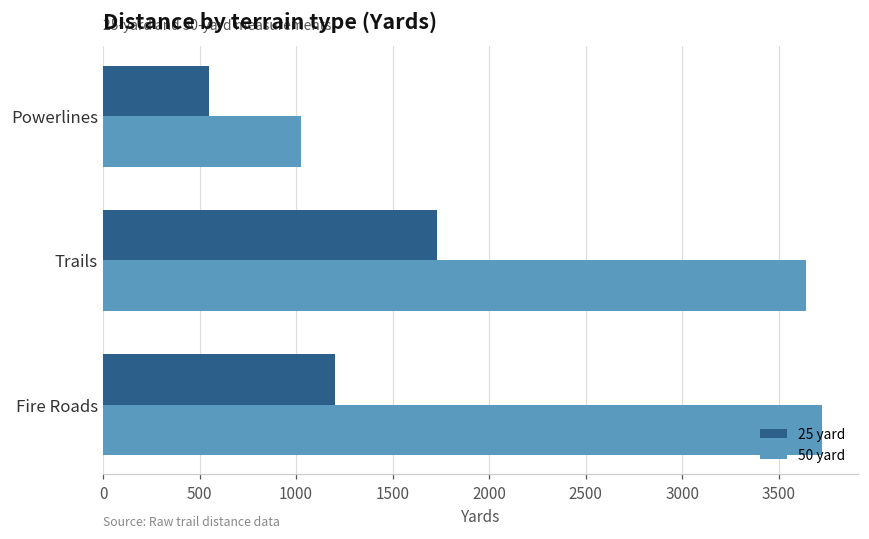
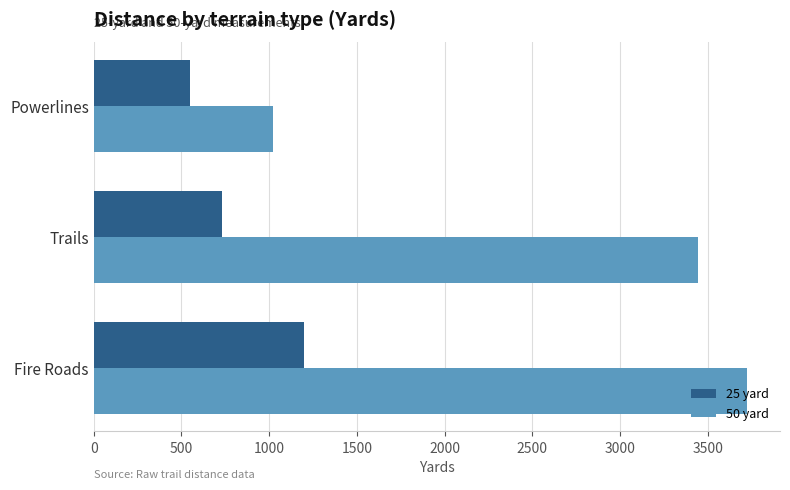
  {
    "25 yard": {
      "Powerlines": 550,
-     "Trails": 1730,
+     "Trails": 730,
      "Fire Roads": 1200
    },
    "50 yard": {
      "Powerlines": 1020,
-     "Trails": 3640,
+     "Trails": 3440,
      "Fire Roads": 3730
    }
  }
